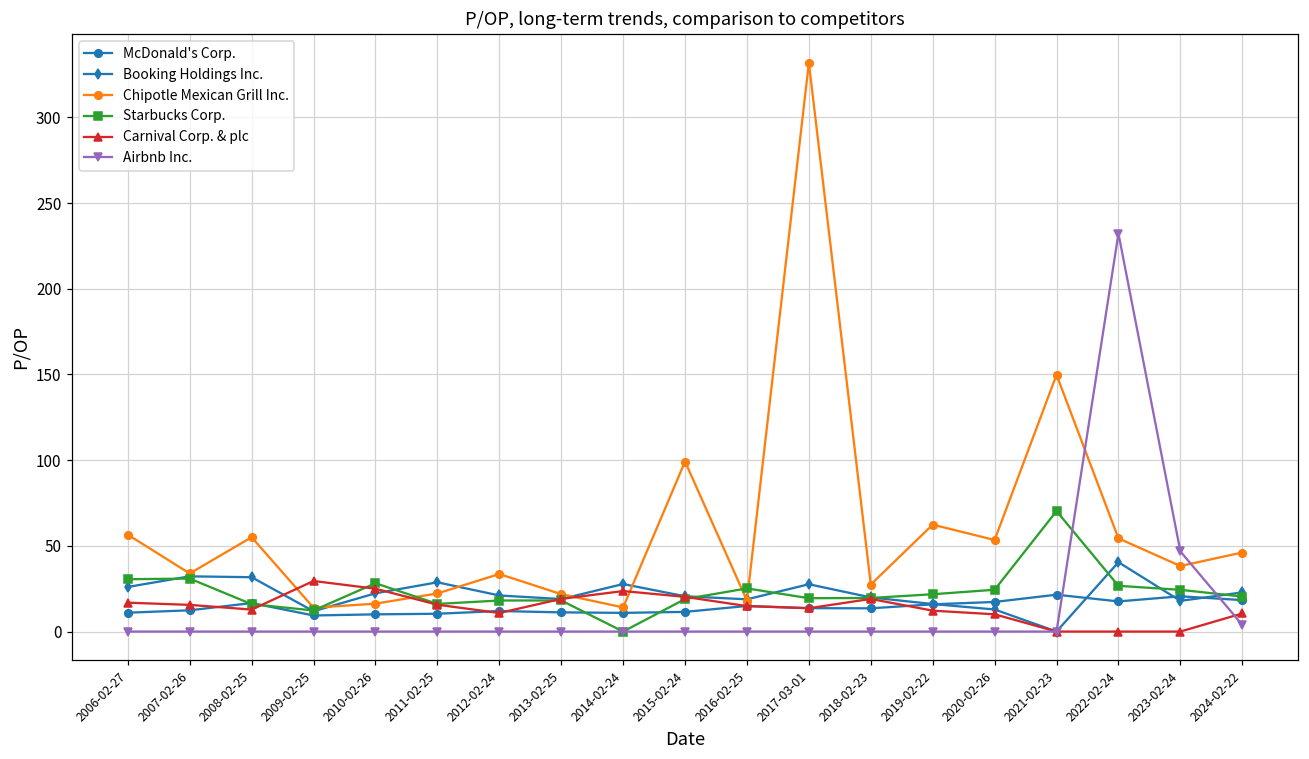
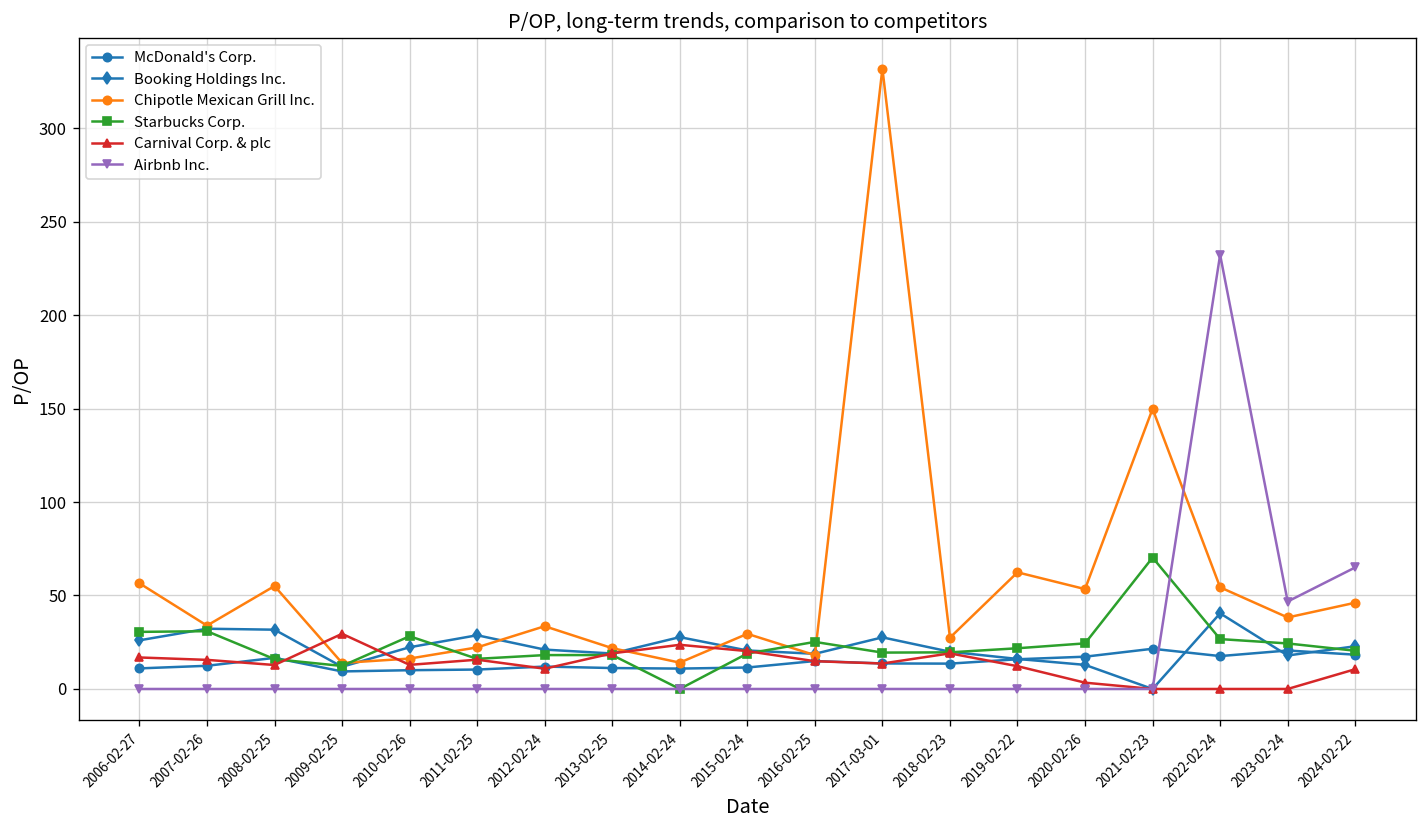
  {
    "Chipotle Mexican Grill Inc.": {
      "2006-02-27": 57,
      "2007-02-26": 34,
      "2008-02-25": 55,
      "2010-02-26": 16,
      "2011-02-25": 22,
      "2012-02-24": 34,
      "2013-02-25": 22,
      "2014-02-24": 14,
-     "2015-02-24": 99,
+     "2015-02-24": 30,
      "2017-03-01": 332,
      "2018-02-23": 27,
      "2019-02-22": 62,
      "2020-02-26": 53,
      "2021-02-23": 150,
      "2022-02-24": 54,
      "2023-02-24": 38,
      "2024-02-22": 46
    },
    "Starbucks Corp.": {
      "2006-02-27": 31,
      "2010-02-26": 28,
      "2012-02-24": 18,
      "2016-02-25": 25,
      "2017-03-01": 19,
      "2019-02-22": 22,
      "2020-02-26": 24,
      "2021-02-23": 70,
      "2022-02-24": 27,
      "2023-02-24": 24,
      "2024-02-22": 20
    },
    "Carnival Corp. & plc": {
      "2006-02-27": 17,
      "2007-02-26": 16,
      "2008-02-25": 13,
      "2009-02-25": 30,
-     "2010-02-26": 25,
+     "2010-02-26": 13,
      "2014-02-24": 24,
      "2019-02-22": 12,
-     "2020-02-26": 10,
+     "2020-02-26": 3,
      "2022-02-24": 0,
      "2023-02-24": 0,
      "2024-02-22": 11
    },
    "Airbnb Inc.": {
      "2006-02-27": 0,
      "2007-02-26": 0,
      "2008-02-25": 0,
      "2009-02-25": 0,
      "2010-02-26": 0,
      "2011-02-25": 0,
      "2012-02-24": 0,
      "2013-02-25": 0,
      "2015-02-24": 0,
      "2016-02-25": 0,
      "2017-03-01": 0,
      "2018-02-23": 0,
      "2019-02-22": 0,
      "2020-02-26": 0,
      "2022-02-24": 232,
      "2023-02-24": 47,
-     "2024-02-22": 4
+     "2024-02-22": 65
    }
  }
